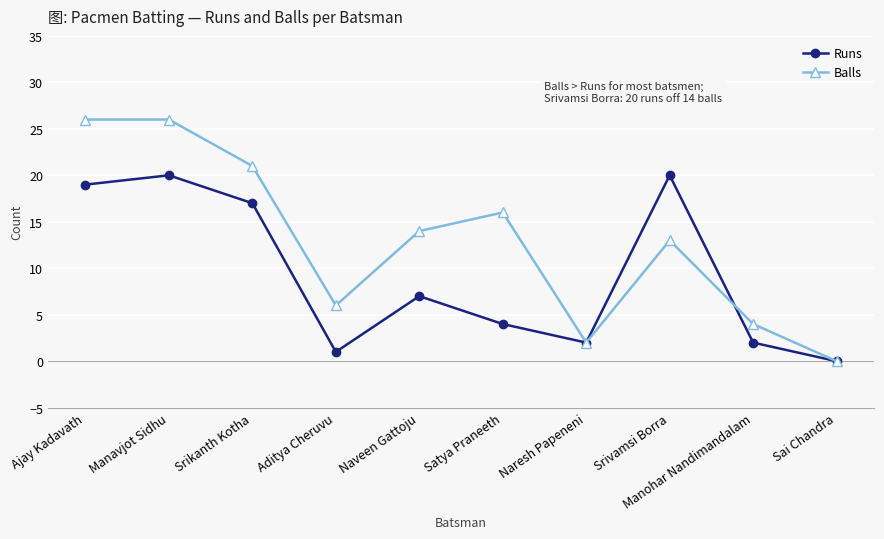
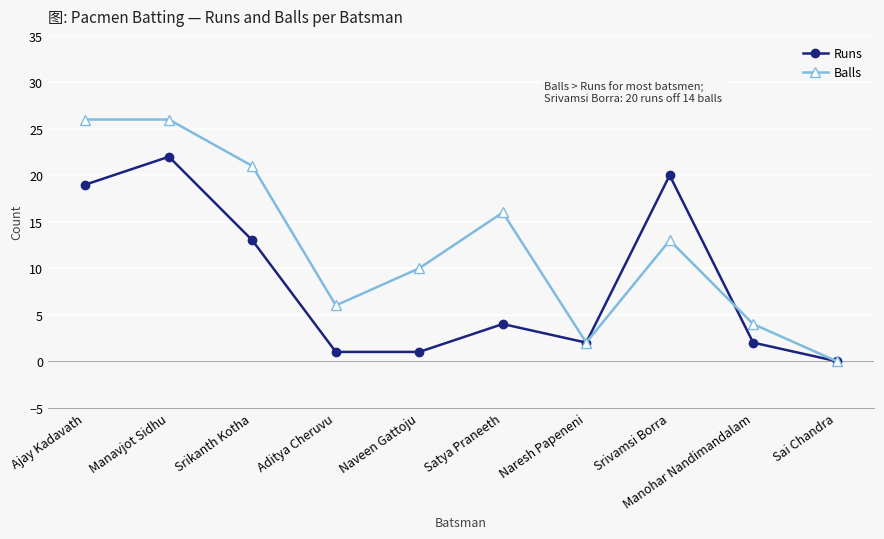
  {
    "Runs": {
      "Ajay Kadavath": 19,
-     "Manavjot Sidhu": 20,
-     "Srikanth Kotha": 17,
+     "Manavjot Sidhu": 22,
+     "Srikanth Kotha": 13,
      "Aditya Cheruvu": 1,
-     "Naveen Gattoju": 7,
+     "Naveen Gattoju": 1,
      "Satya Praneeth": 4,
      "Srivamsi Borra": 20,
      "Manohar Nandimandalam": 2
    },
    "Balls": {
      "Ajay Kadavath": 26,
      "Manavjot Sidhu": 26,
      "Srikanth Kotha": 21,
      "Aditya Cheruvu": 6,
-     "Naveen Gattoju": 14,
+     "Naveen Gattoju": 10,
      "Satya Praneeth": 16,
      "Srivamsi Borra": 13,
      "Manohar Nandimandalam": 4
    }
  }
